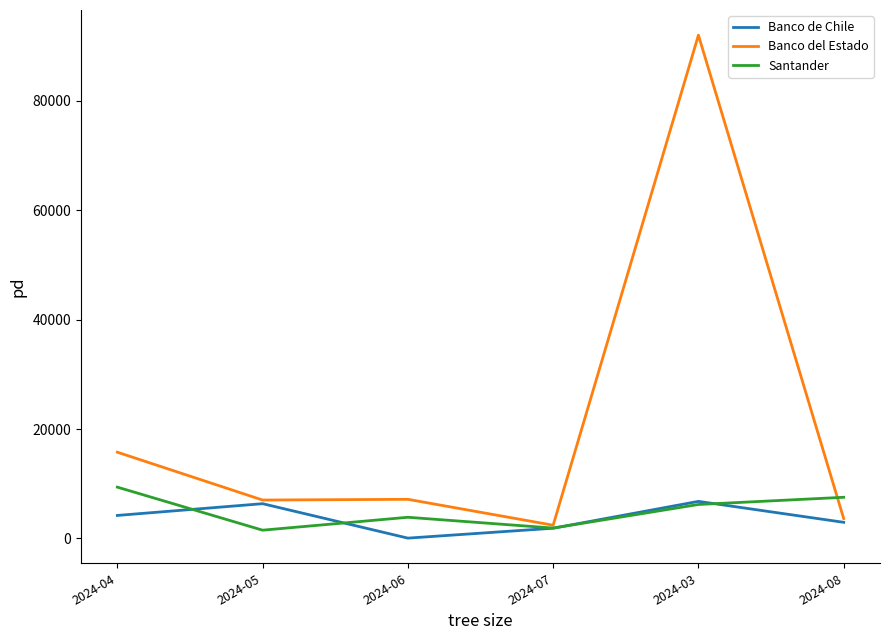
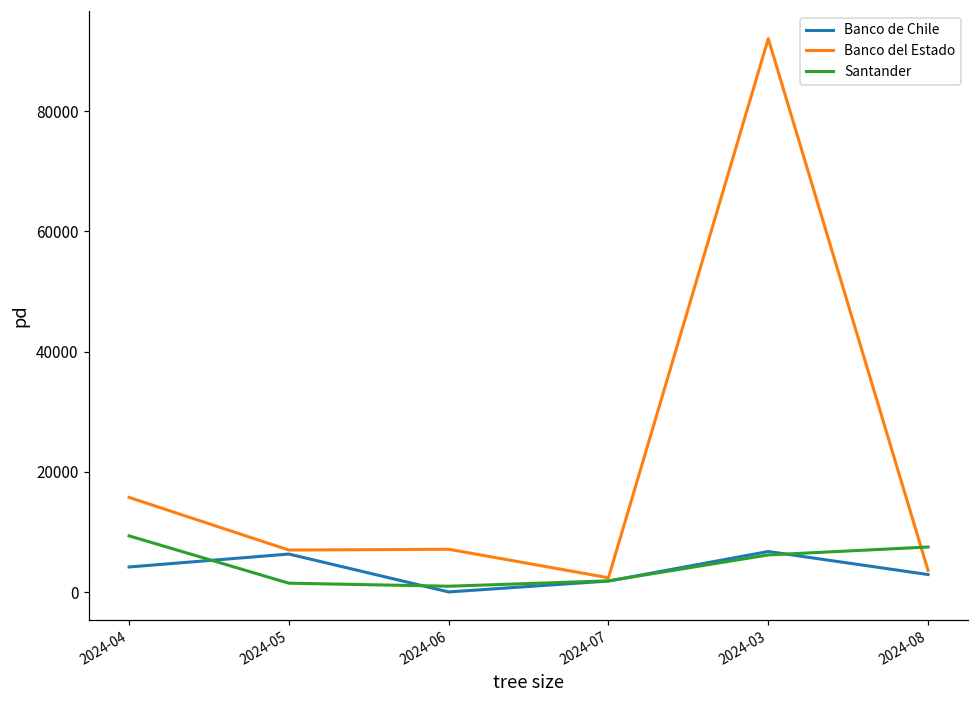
  {
    "Banco de Chile": {
      "2024-04": 4000,
      "2024-05": 6000,
      "2024-06": 0,
      "2024-03": 7000,
      "2024-08": 3000
    },
    "Banco del Estado": {
      "2024-04": 16000,
      "2024-05": 7000,
      "2024-06": 7000,
      "2024-07": 2000,
      "2024-03": 92000,
      "2024-08": 4000
    },
    "Santander": {
      "2024-04": 9000,
      "2024-05": 2000,
-     "2024-06": 4000,
+     "2024-06": 1000,
      "2024-03": 6000,
      "2024-08": 8000
    }
  }
